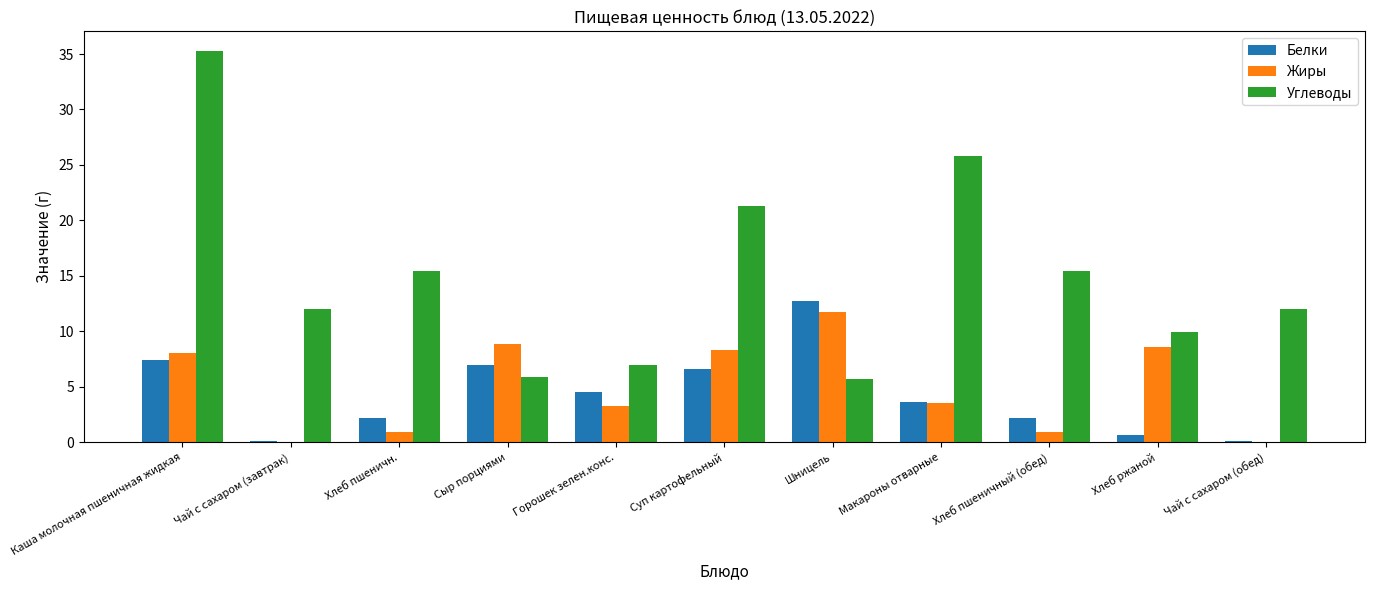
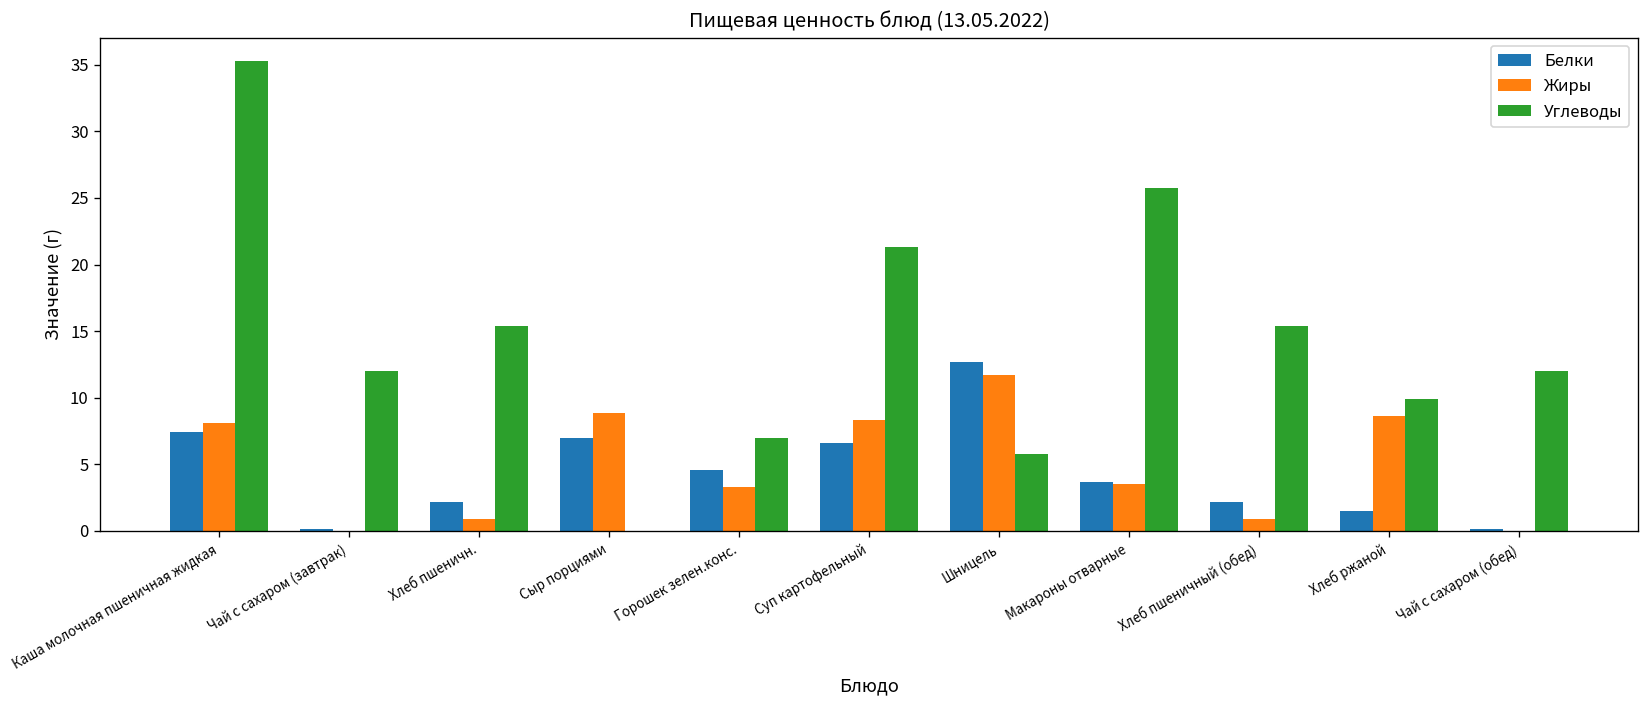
  {
    "Белки": {
      "Каша молочная пшеничная жидкая": 7.4,
      "Хлеб пшеничн.": 2.2,
      "Сыр порциями": 7.0,
      "Горошек зелен.конс.": 4.5,
      "Суп картофельный": 6.6,
      "Шницель": 12.7,
      "Макароны отварные": 3.7,
      "Хлеб пшеничный (обед)": 2.2,
-     "Хлеб ржаной": 0.7
+     "Хлеб ржаной": 1.5
    },
    "Жиры": {
      "Каша молочная пшеничная жидкая": 8.1,
      "Чай с сахаром (завтрак)": 0.0,
      "Хлеб пшеничн.": 0.9,
      "Сыр порциями": 8.9,
      "Горошек зелен.конс.": 3.3,
      "Суп картофельный": 8.3,
      "Шницель": 11.7,
      "Макароны отварные": 3.5,
      "Хлеб пшеничный (обед)": 0.9,
      "Хлеб ржаной": 8.6,
      "Чай с сахаром (обед)": 0.0
    },
    "Углеводы": {
      "Каша молочная пшеничная жидкая": 35.3,
      "Чай с сахаром (завтрак)": 12.0,
      "Хлеб пшеничн.": 15.4,
-     "Сыр порциями": 5.9,
+     "Сыр порциями": 0.0,
      "Горошек зелен.конс.": 7.0,
      "Суп картофельный": 21.3,
      "Шницель": 5.7,
      "Макароны отварные": 25.8,
      "Хлеб пшеничный (обед)": 15.4,
      "Хлеб ржаной": 9.9,
      "Чай с сахаром (обед)": 12.0
    }
  }
